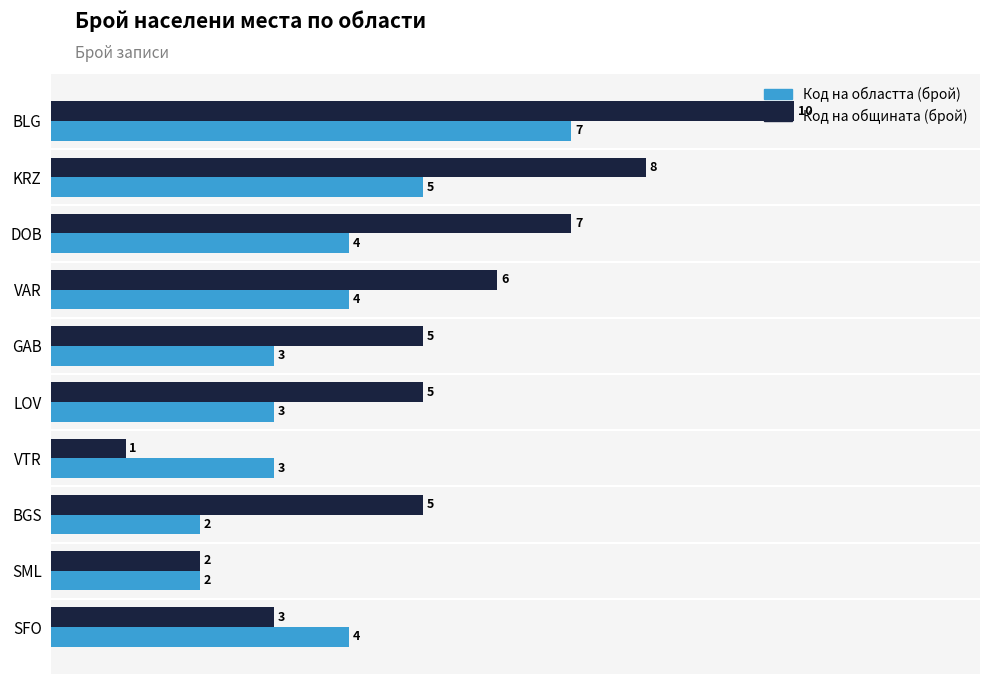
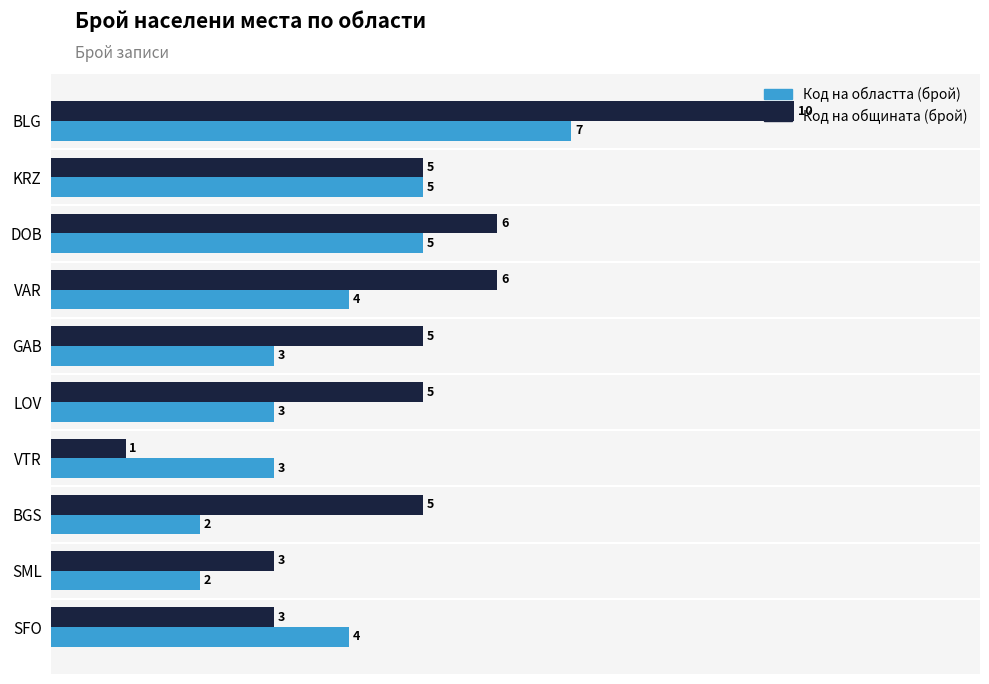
  {
    "Код на областта (брой)": {
      "BLG": 7,
      "KRZ": 5,
-     "DOB": 4,
+     "DOB": 5,
      "VAR": 4,
      "GAB": 3,
      "LOV": 3,
      "VTR": 3,
      "BGS": 2,
      "SML": 2,
      "SFO": 4
    },
    "Код на общината (брой)": {
      "BLG": 10,
-     "KRZ": 8,
-     "DOB": 7,
+     "KRZ": 5,
+     "DOB": 6,
      "VAR": 6,
      "GAB": 5,
      "LOV": 5,
      "VTR": 1,
      "BGS": 5,
-     "SML": 2,
+     "SML": 3,
      "SFO": 3
    }
  }
